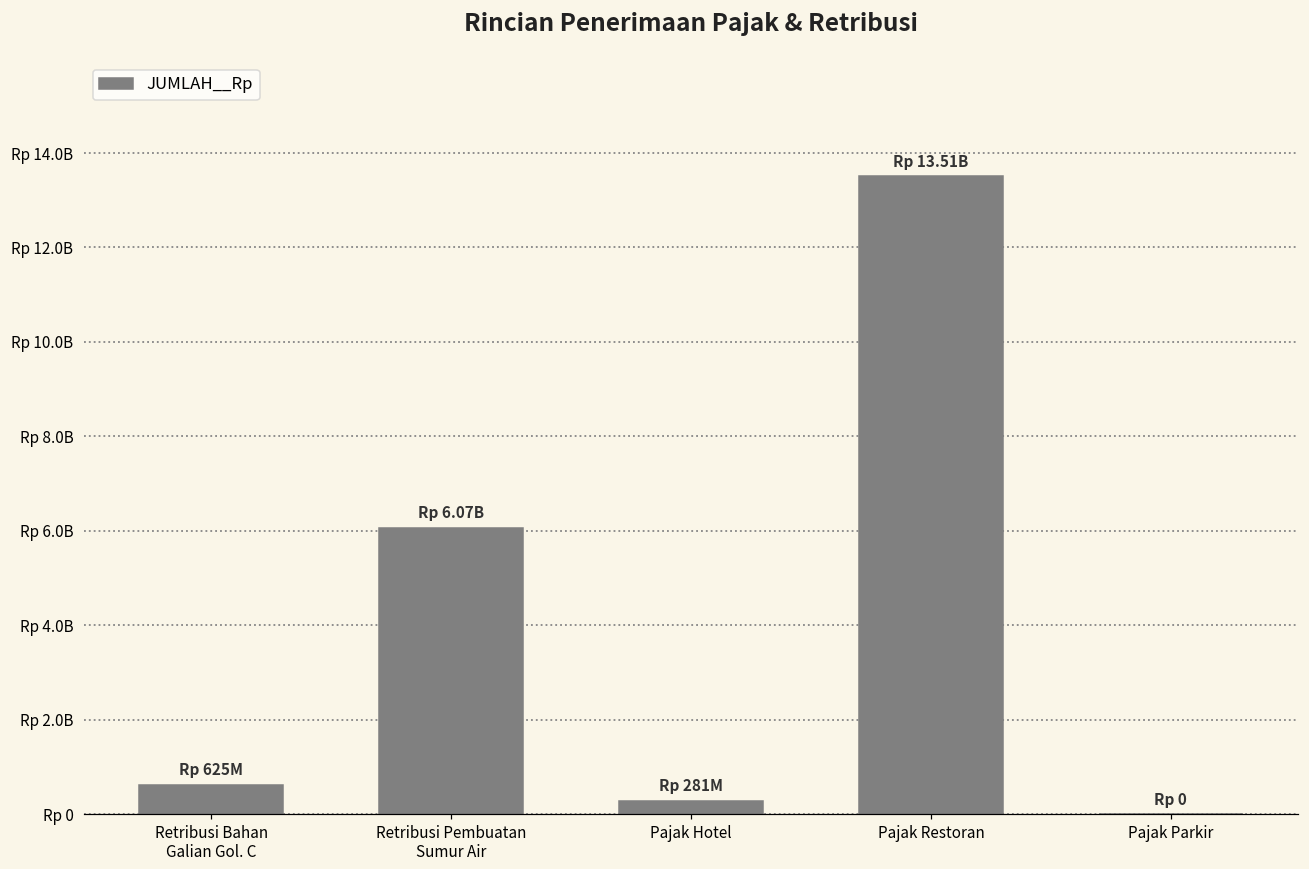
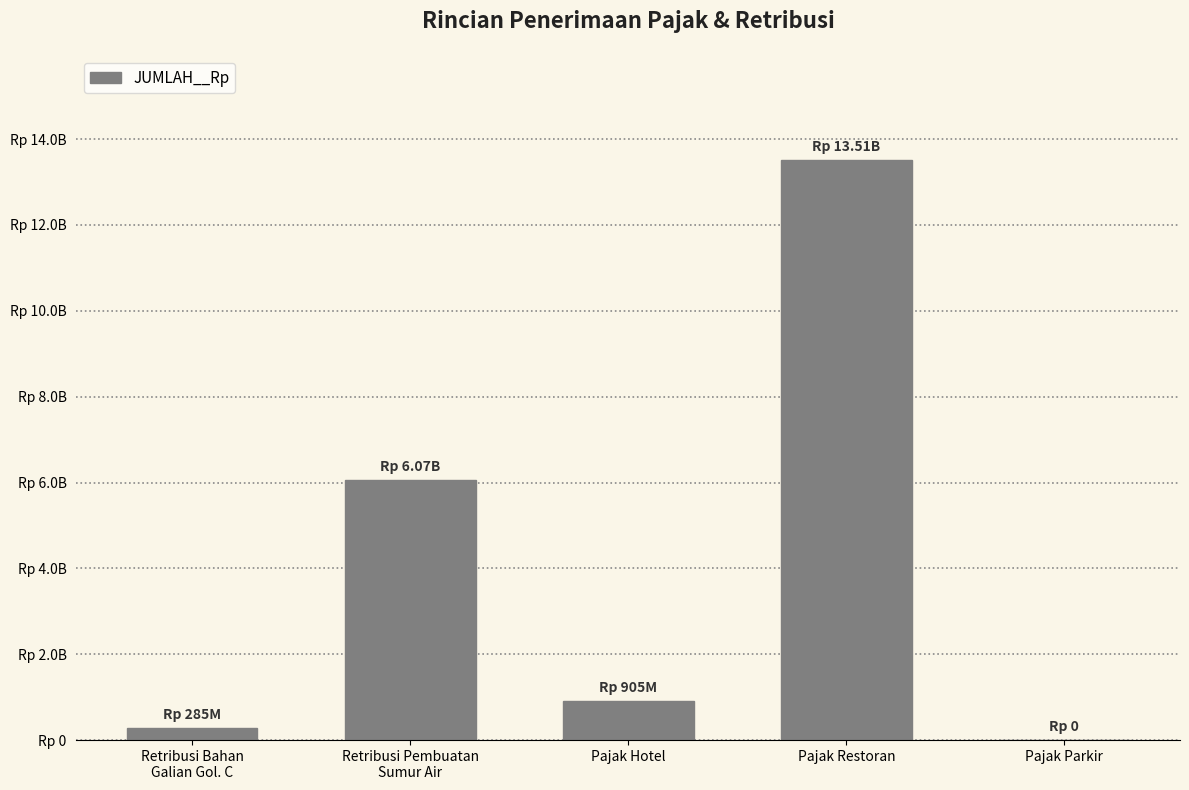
  {
-   "Retribusi Bahan Galian Gol. C": "625M",
+   "Retribusi Bahan Galian Gol. C": "285M",
    "Retribusi Pembuatan Sumur Air": "6.07B",
-   "Pajak Hotel": "281M",
+   "Pajak Hotel": "905M",
    "Pajak Restoran": "13.51B",
    "Pajak Parkir": "0"
  }
